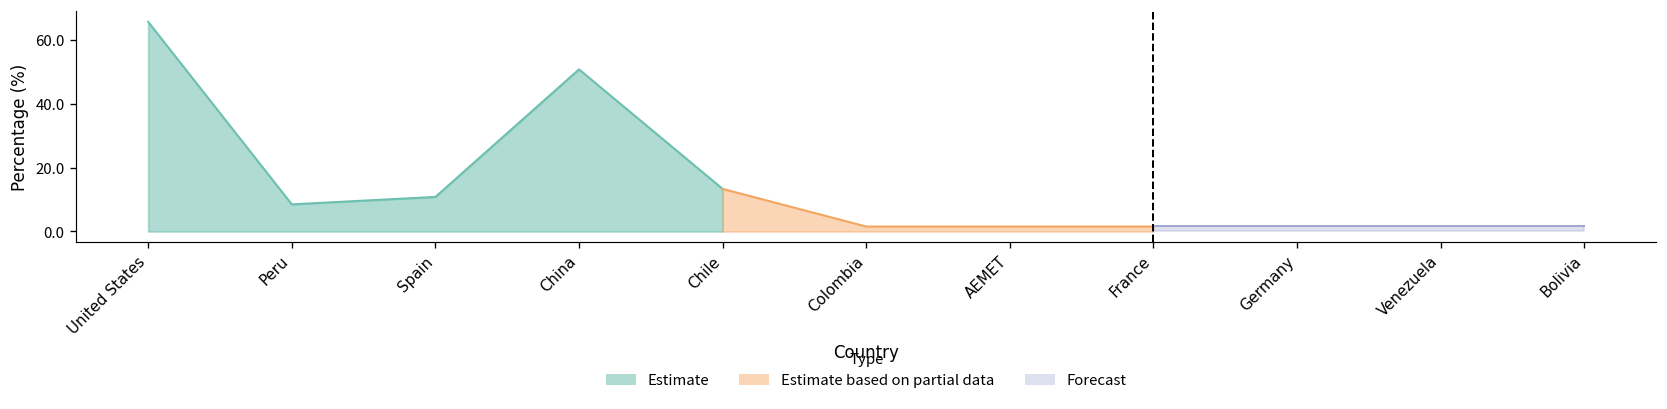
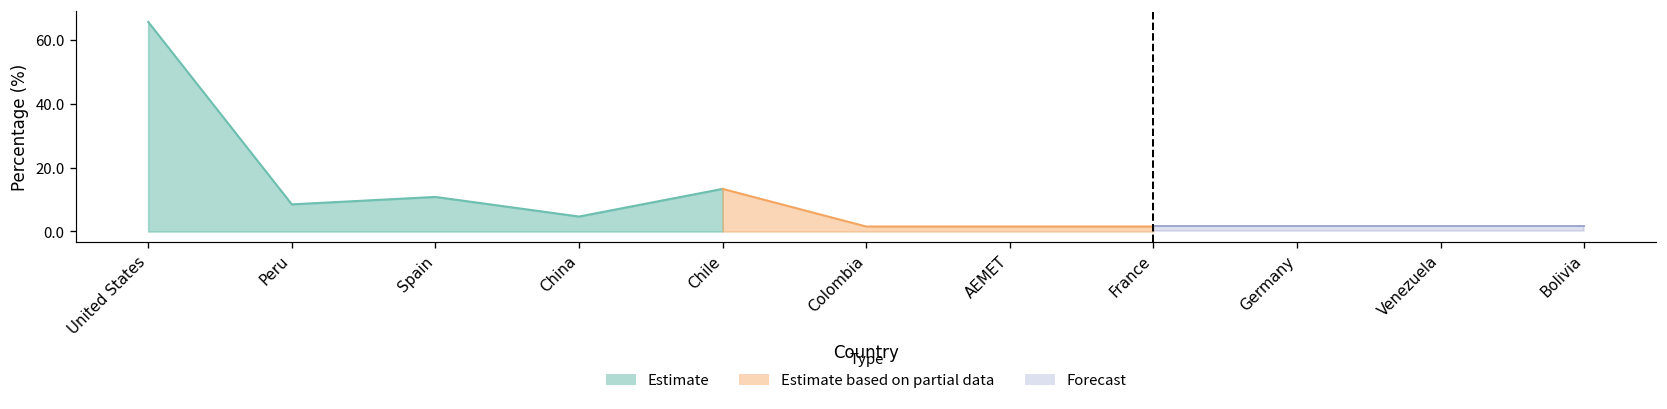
  {
    "Estimate": {
      "United States": 66,
      "Peru": 9,
      "Spain": 11,
-     "China": 51
+     "China": 5
    },
    "Estimate based on partial data": {
      "Colombia": 2,
      "AEMET": 2
    },
    "Forecast": {
      "Germany": 2,
      "Venezuela": 2,
      "Bolivia": 2
    }
  }
